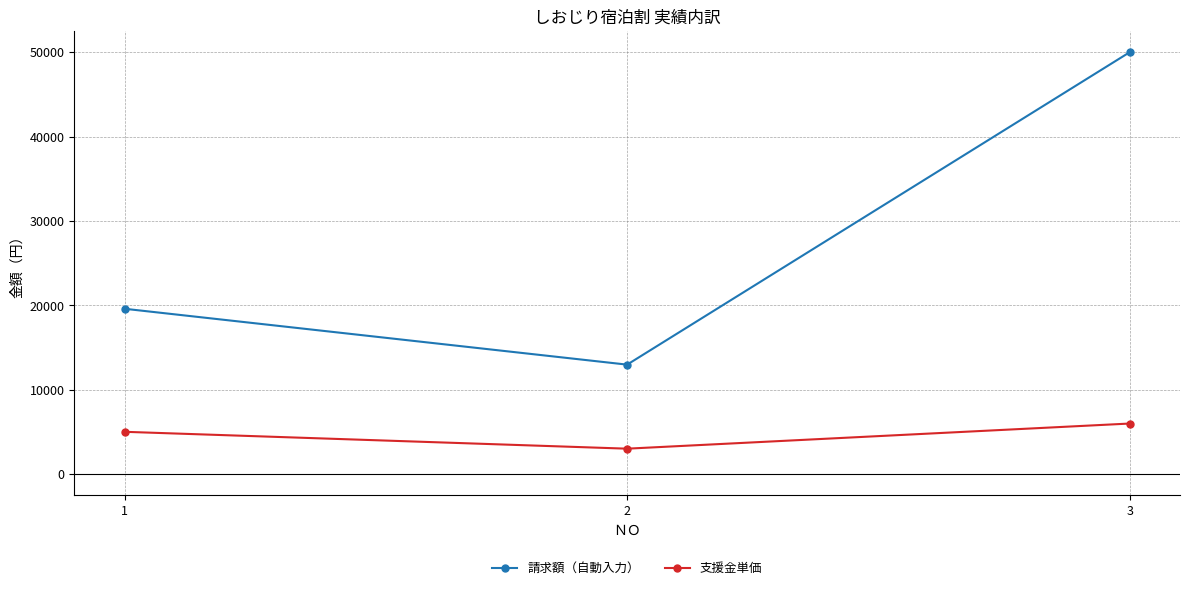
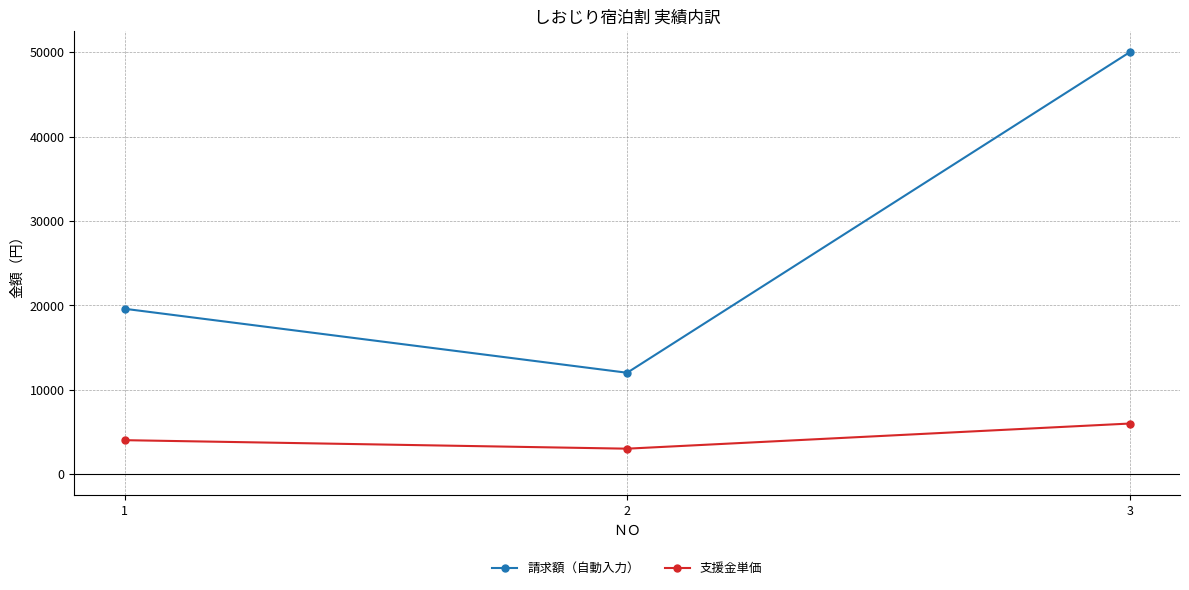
  {
    "請求額（自動入力）": {
      "1": 20000,
-     "2": 13000,
+     "2": 12000,
      "3": 50000
    },
    "支援金単価": {
-     "1": 5000,
+     "1": 4000,
      "2": 3000,
      "3": 6000
    }
  }
